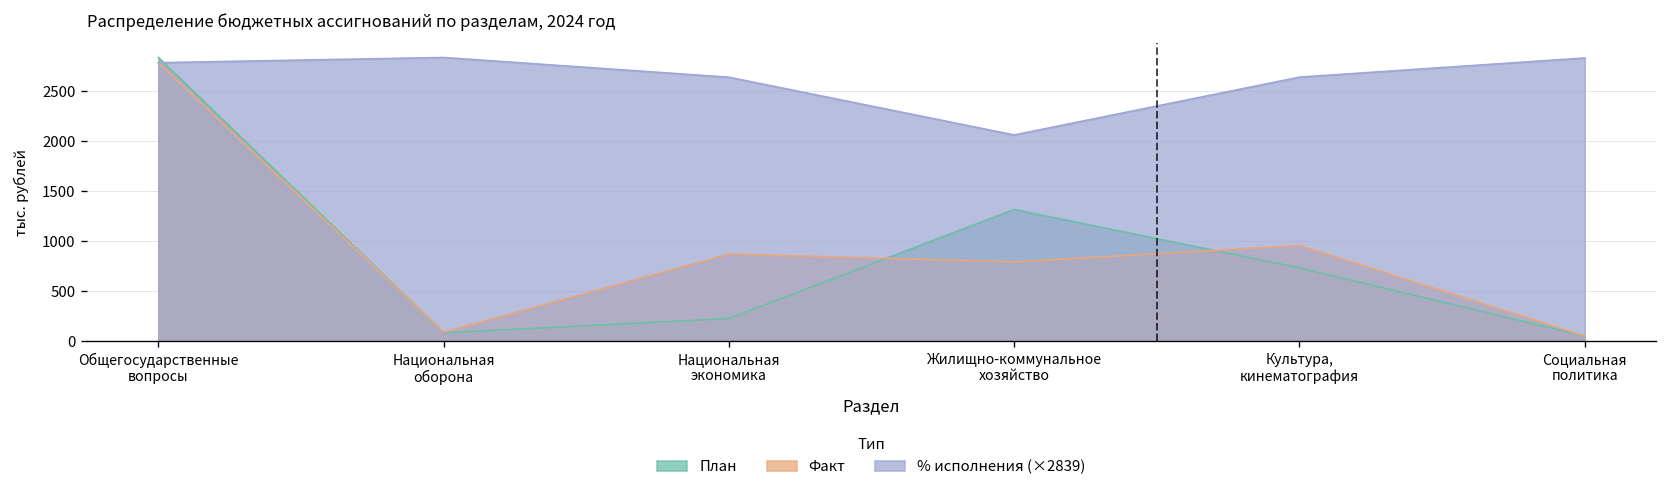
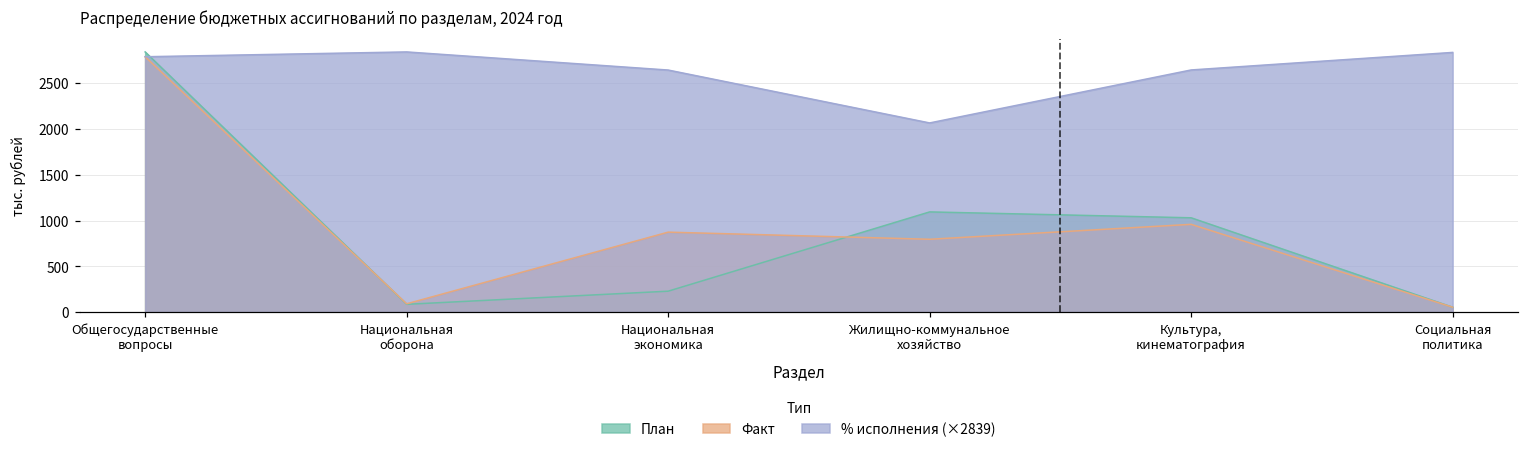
  {
    "План": {
      "Общегосударственные вопросы": 2800,
      "Национальная экономика": 200,
-     "Жилищно-коммунальное хозяйство": 1300,
-     "Культура, кинематография": 700
+     "Жилищно-коммунальное хозяйство": 1100,
+     "Культура, кинематография": 1000
    },
    "Факт": {
      "Национальная экономика": 900,
      "Жилищно-коммунальное хозяйство": 800,
      "Культура, кинематография": 1000
    },
    "% исполнения (×2839)": {
      "Национальная оборона": 2800,
      "Национальная экономика": 2600,
      "Жилищно-коммунальное хозяйство": 2100,
      "Культура, кинематография": 2600,
      "Социальная политика": 2800
    }
  }
